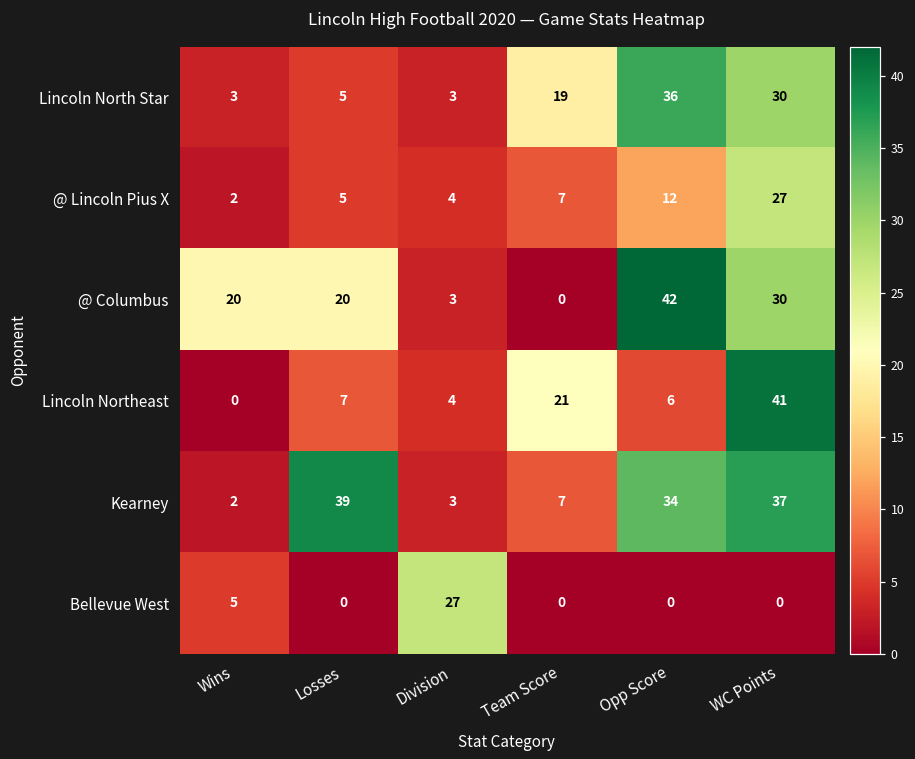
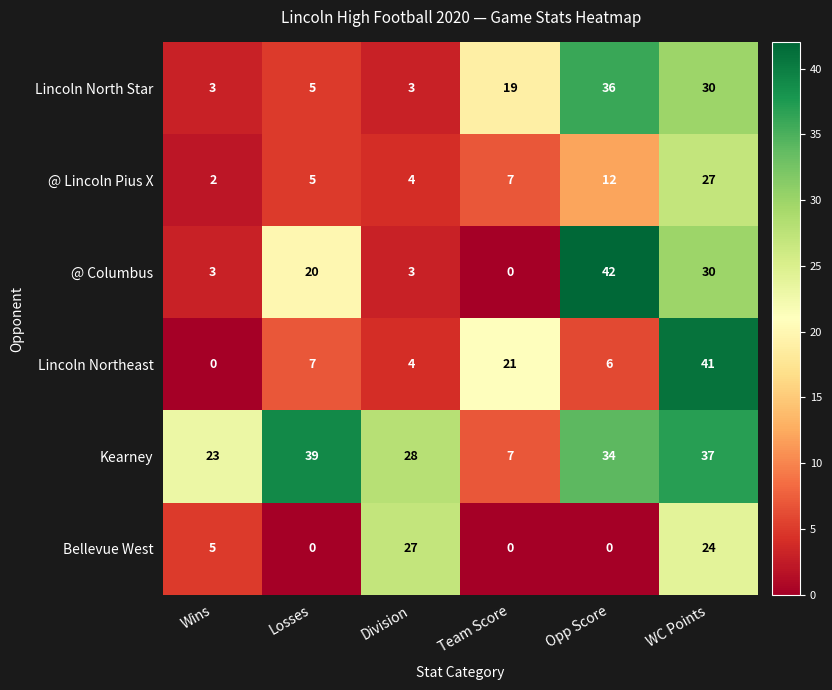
  {
    "Lincoln North Star": {
      "Wins": 3,
      "Losses": 5,
      "Division": 3,
      "Team Score": 19,
      "Opp Score": 36,
      "WC Points": 30
    },
    "@ Lincoln Pius X": {
      "Wins": 2,
      "Losses": 5,
      "Division": 4,
      "Team Score": 7,
      "Opp Score": 12,
      "WC Points": 27
    },
    "@ Columbus": {
-     "Wins": 20,
+     "Wins": 3,
      "Losses": 20,
      "Division": 3,
      "Team Score": 0,
      "Opp Score": 42,
      "WC Points": 30
    },
    "Lincoln Northeast": {
      "Wins": 0,
      "Losses": 7,
      "Division": 4,
      "Team Score": 21,
      "Opp Score": 6,
      "WC Points": 41
    },
    "Kearney": {
-     "Wins": 2,
+     "Wins": 23,
      "Losses": 39,
-     "Division": 3,
+     "Division": 28,
      "Team Score": 7,
      "Opp Score": 34,
      "WC Points": 37
    },
    "Bellevue West": {
      "Wins": 5,
      "Losses": 0,
      "Division": 27,
      "Team Score": 0,
      "Opp Score": 0,
-     "WC Points": 0
+     "WC Points": 24
    }
  }
